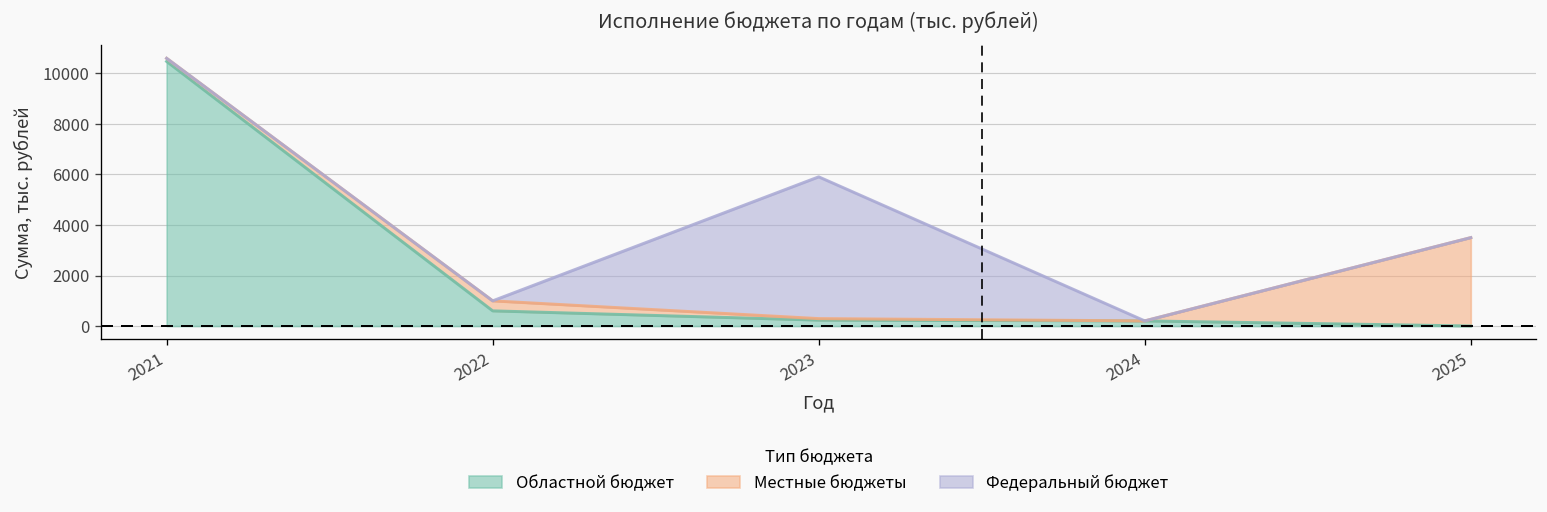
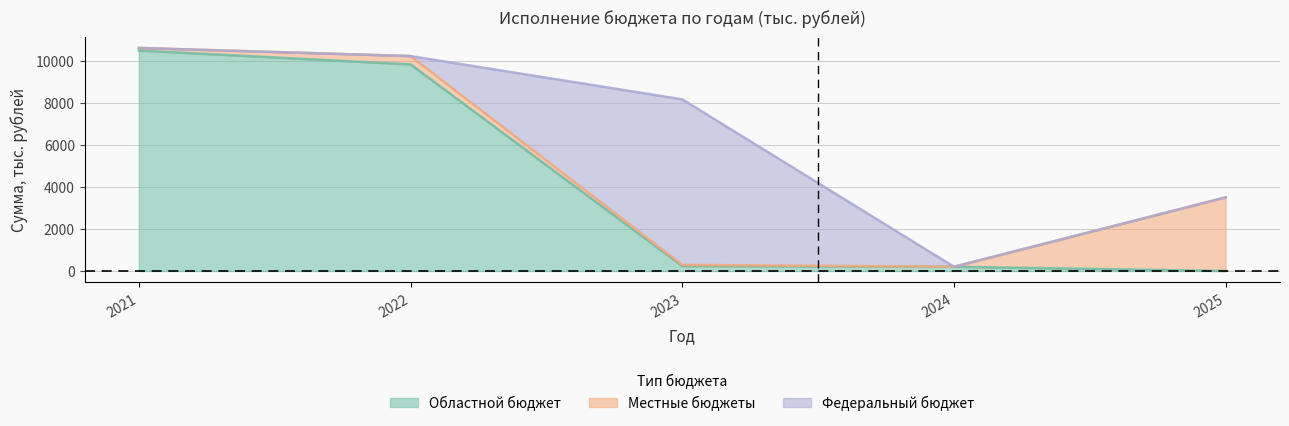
  {
    "Областной бюджет": {
      "2021": 10500,
-     "2022": 600,
+     "2022": 9800,
      "2025": 0
    },
    "Федеральный бюджет": {
-     "2023": 5600
+     "2023": 7900
    }
  }
